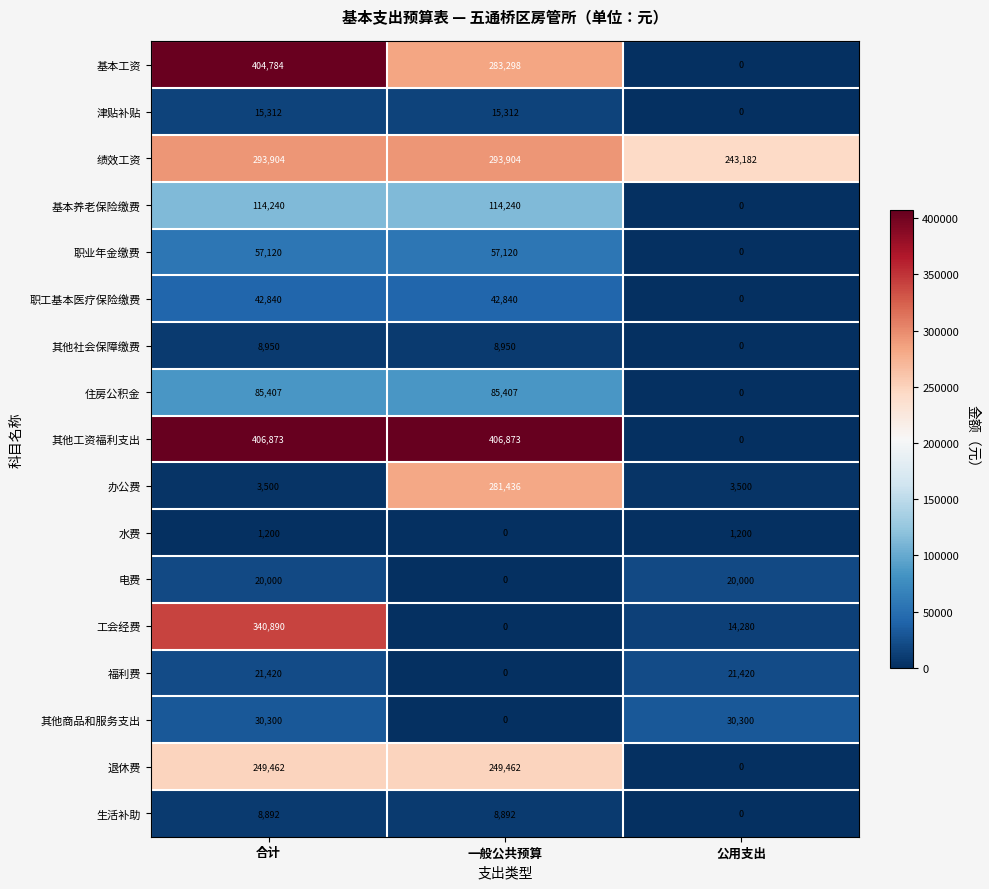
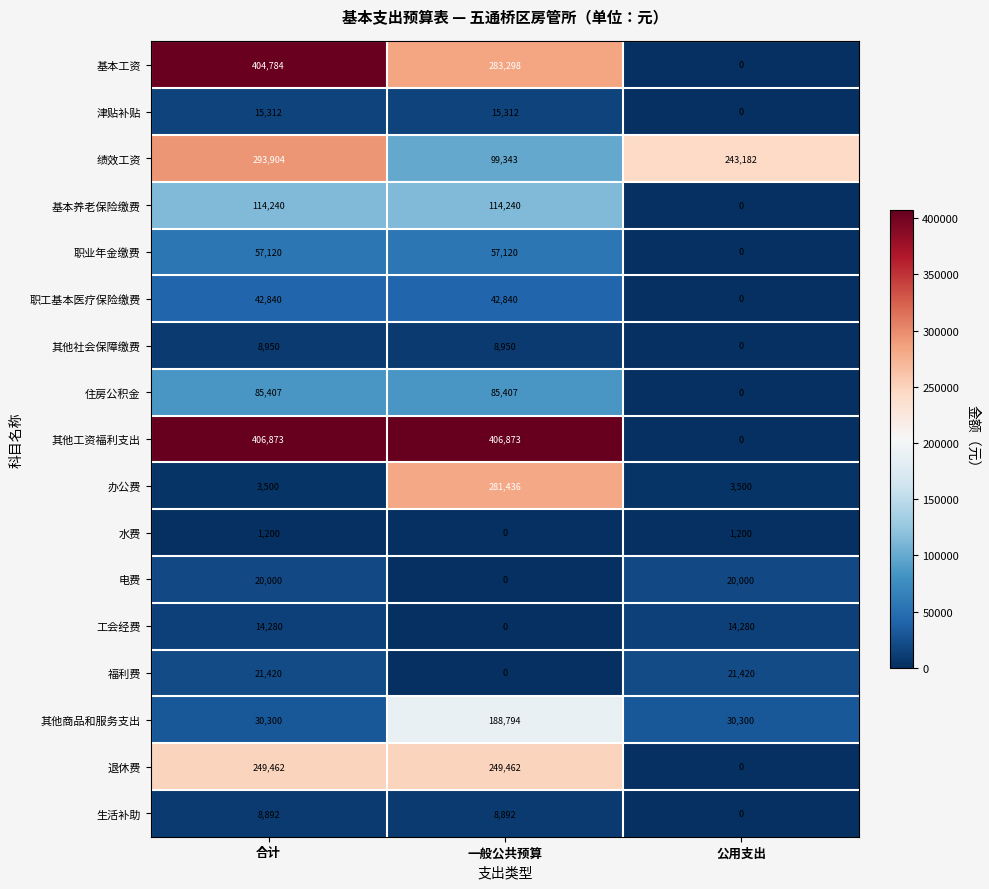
  {
    "基本工资": {
      "合计": "404,784",
      "一般公共预算": "283,298",
      "公用支出": "0"
    },
    "津贴补贴": {
      "合计": "15,312",
      "一般公共预算": "15,312",
      "公用支出": "0"
    },
    "绩效工资": {
      "合计": "293,904",
-     "一般公共预算": "293,904",
+     "一般公共预算": "99,343",
      "公用支出": "243,182"
    },
    "基本养老保险缴费": {
      "合计": "114,240",
      "一般公共预算": "114,240",
      "公用支出": "0"
    },
    "职业年金缴费": {
      "合计": "57,120",
      "一般公共预算": "57,120",
      "公用支出": "0"
    },
    "职工基本医疗保险缴费": {
      "合计": "42,840",
      "一般公共预算": "42,840",
      "公用支出": "0"
    },
    "其他社会保障缴费": {
      "合计": "8,950",
      "一般公共预算": "8,950",
      "公用支出": "0"
    },
    "住房公积金": {
      "合计": "85,407",
      "一般公共预算": "85,407",
      "公用支出": "0"
    },
    "其他工资福利支出": {
      "合计": "406,873",
      "一般公共预算": "406,873",
      "公用支出": "0"
    },
    "办公费": {
      "合计": "3,500",
      "一般公共预算": "281,436",
      "公用支出": "3,500"
    },
    "水费": {
      "合计": "1,200",
      "一般公共预算": "0",
      "公用支出": "1,200"
    },
    "电费": {
      "合计": "20,000",
      "一般公共预算": "0",
      "公用支出": "20,000"
    },
    "工会经费": {
-     "合计": "340,890",
+     "合计": "14,280",
      "一般公共预算": "0",
      "公用支出": "14,280"
    },
    "福利费": {
      "合计": "21,420",
      "一般公共预算": "0",
      "公用支出": "21,420"
    },
    "其他商品和服务支出": {
      "合计": "30,300",
-     "一般公共预算": "0",
+     "一般公共预算": "188,794",
      "公用支出": "30,300"
    },
    "退休费": {
      "合计": "249,462",
      "一般公共预算": "249,462",
      "公用支出": "0"
    },
    "生活补助": {
      "合计": "8,892",
      "一般公共预算": "8,892",
      "公用支出": "0"
    }
  }
